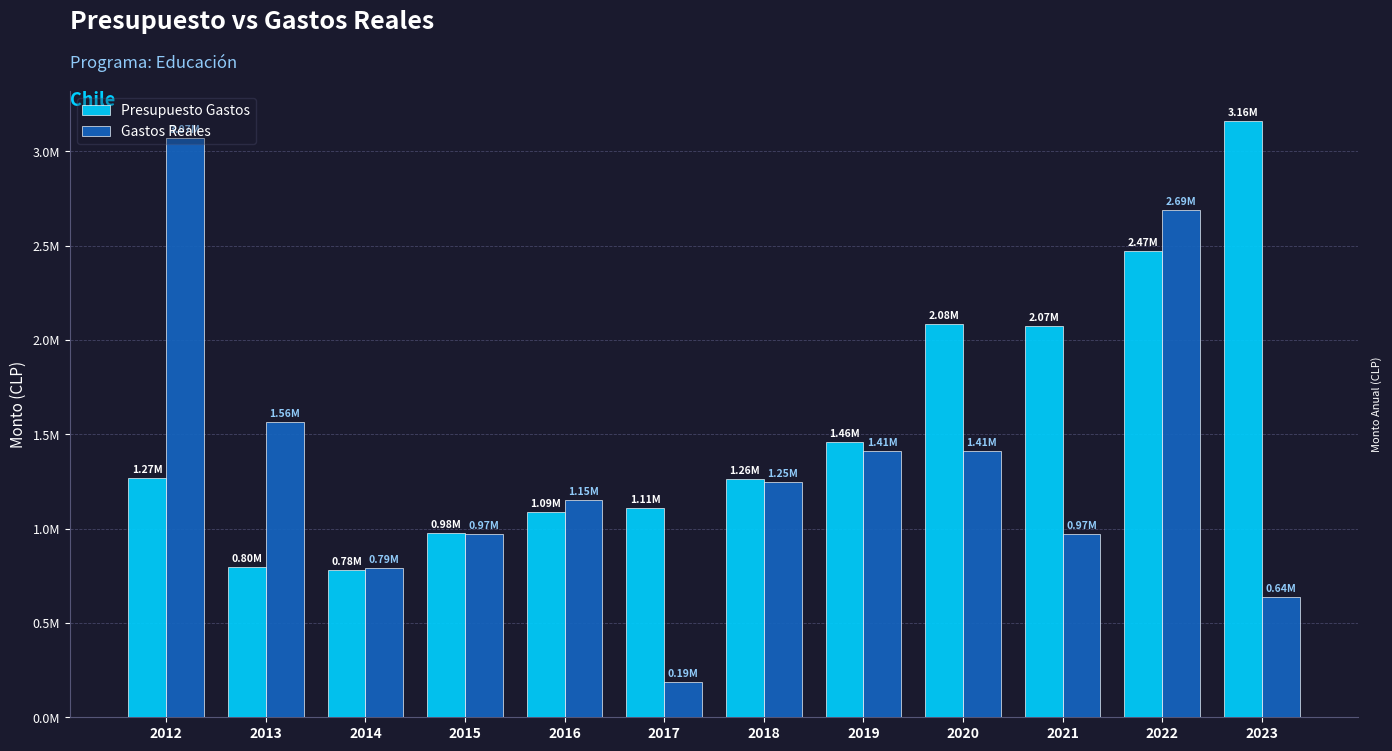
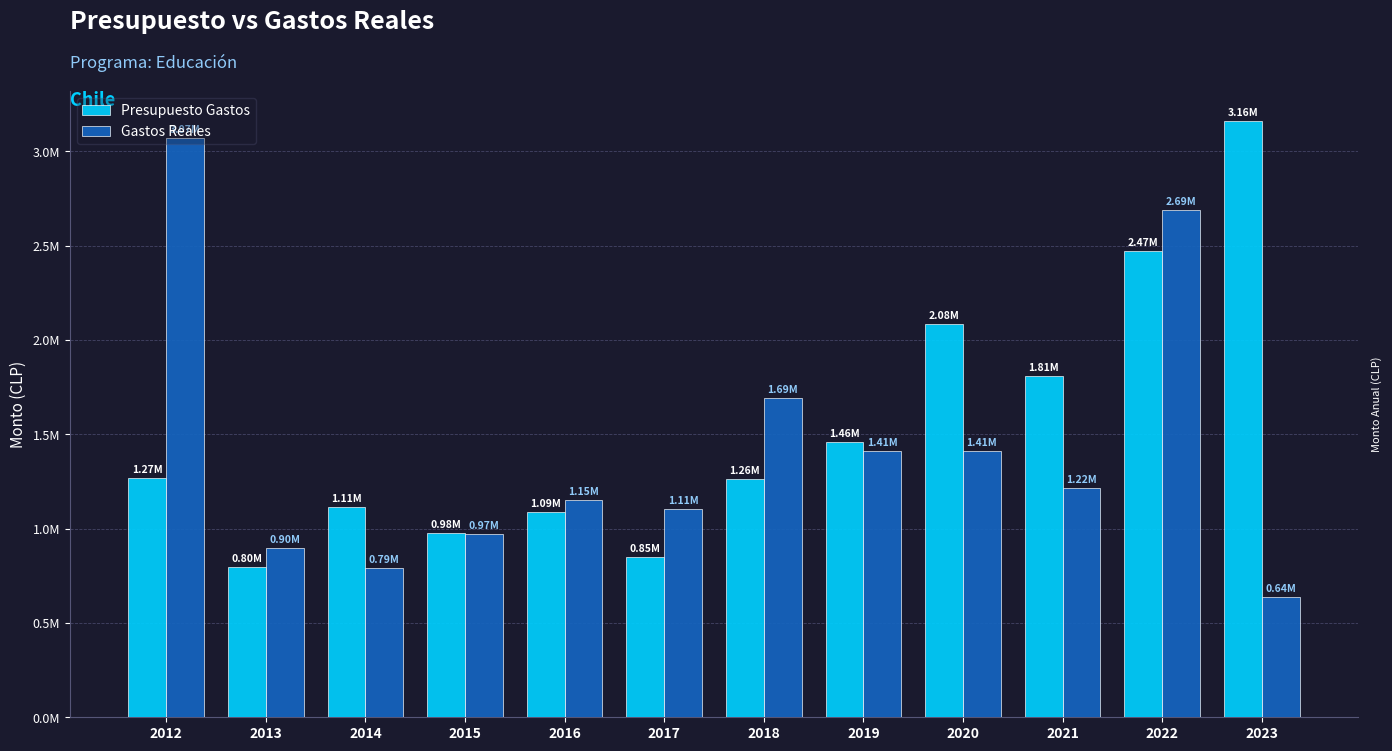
  {
    "Presupuesto Gastos": {
      "2012": "1.27M",
      "2013": "0.80M",
-     "2014": "0.78M",
+     "2014": "1.11M",
      "2015": "0.98M",
      "2016": "1.09M",
-     "2017": "1.11M",
+     "2017": "0.85M",
      "2018": "1.26M",
      "2019": "1.46M",
      "2020": "2.08M",
-     "2021": "2.07M",
+     "2021": "1.81M",
      "2022": "2.47M",
      "2023": "3.16M"
    },
    "Gastos Reales": {
-     "2013": "1.56M",
+     "2013": "0.90M",
      "2014": "0.79M",
      "2015": "0.97M",
      "2016": "1.15M",
-     "2017": "0.19M",
-     "2018": "1.25M",
+     "2017": "1.11M",
+     "2018": "1.69M",
      "2019": "1.41M",
      "2020": "1.41M",
-     "2021": "0.97M",
+     "2021": "1.22M",
      "2022": "2.69M",
      "2023": "0.64M"
    }
  }
